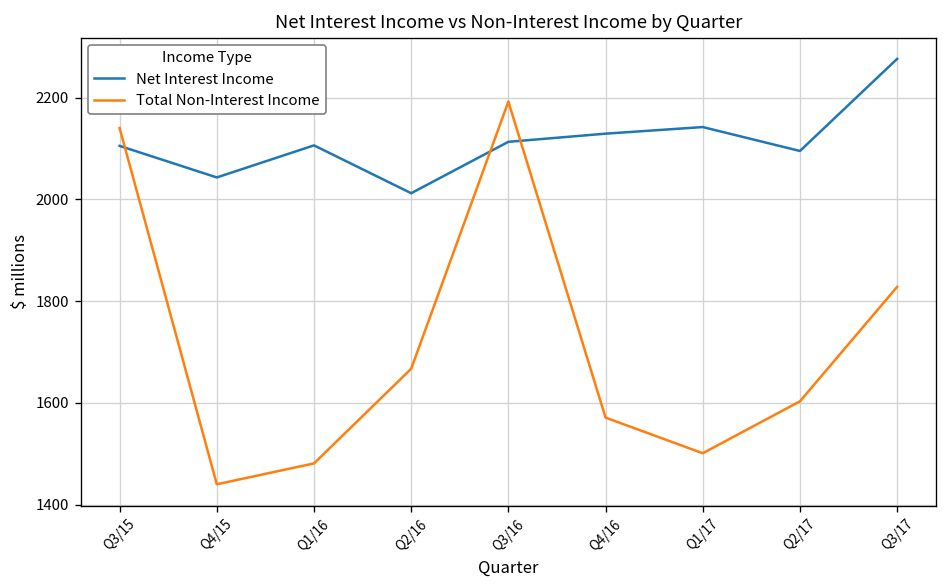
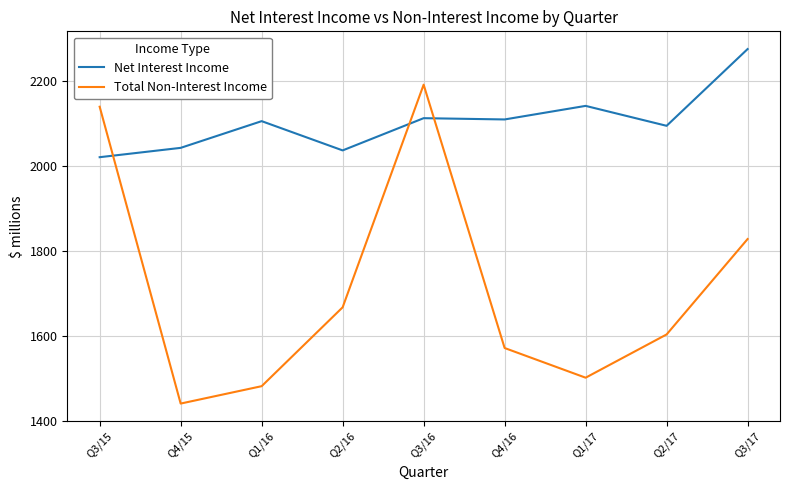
  {
    "Net Interest Income": {
-     "Q3/15": 2110,
+     "Q3/15": 2020,
      "Q4/15": 2040,
      "Q1/16": 2110,
-     "Q2/16": 2010,
+     "Q2/16": 2040,
      "Q3/16": 2110,
-     "Q4/16": 2130,
+     "Q4/16": 2110,
      "Q1/17": 2140,
      "Q2/17": 2100,
      "Q3/17": 2280
    },
    "Total Non-Interest Income": {
      "Q3/15": 2140,
      "Q4/15": 1440,
      "Q1/16": 1480,
      "Q2/16": 1670,
      "Q3/16": 2190,
      "Q4/16": 1570,
      "Q1/17": 1500,
      "Q2/17": 1600,
      "Q3/17": 1830
    }
  }
